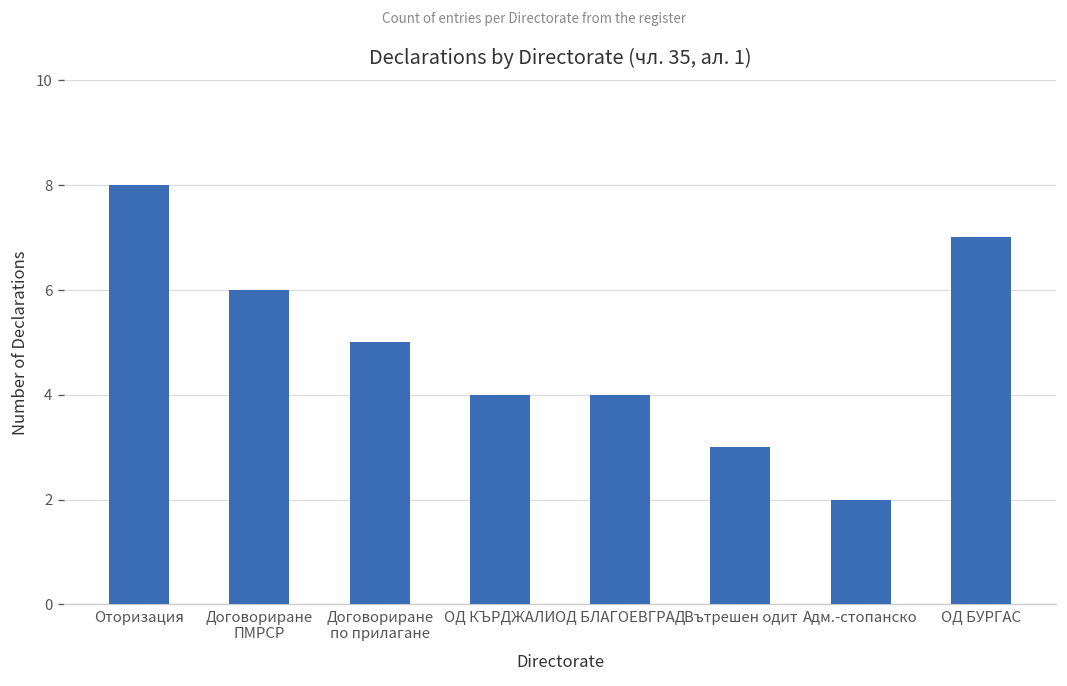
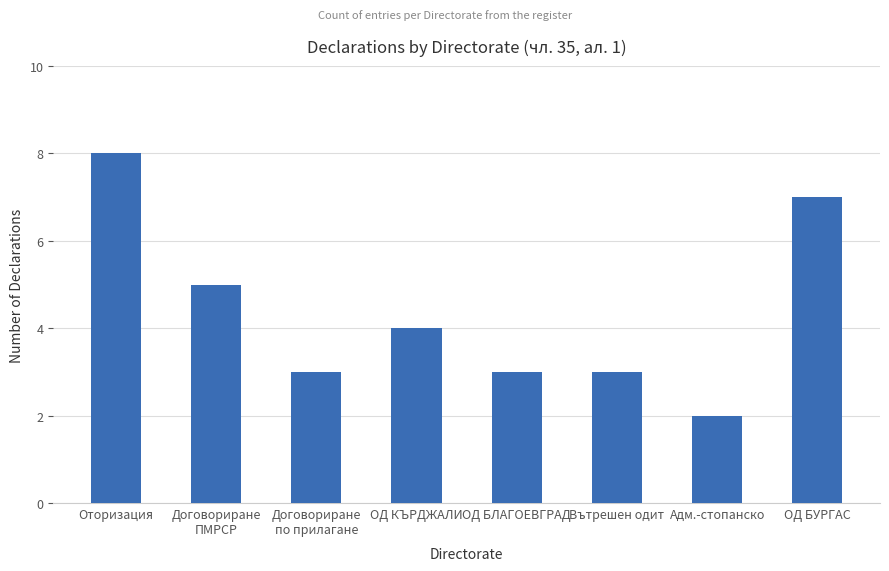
  {
    "Оторизация": 8,
-   "Договориране ПМРСР": 6,
-   "Договориране по прилагане": 5,
+   "Договориране ПМРСР": 5,
+   "Договориране по прилагане": 3,
    "ОД КЪРДЖАЛИ": 4,
-   "ОД БЛАГОЕВГРАД": 4,
+   "ОД БЛАГОЕВГРАД": 3,
    "Вътрешен одит": 3,
    "Адм.-стопанско": 2,
    "ОД БУРГАС": 7
  }
